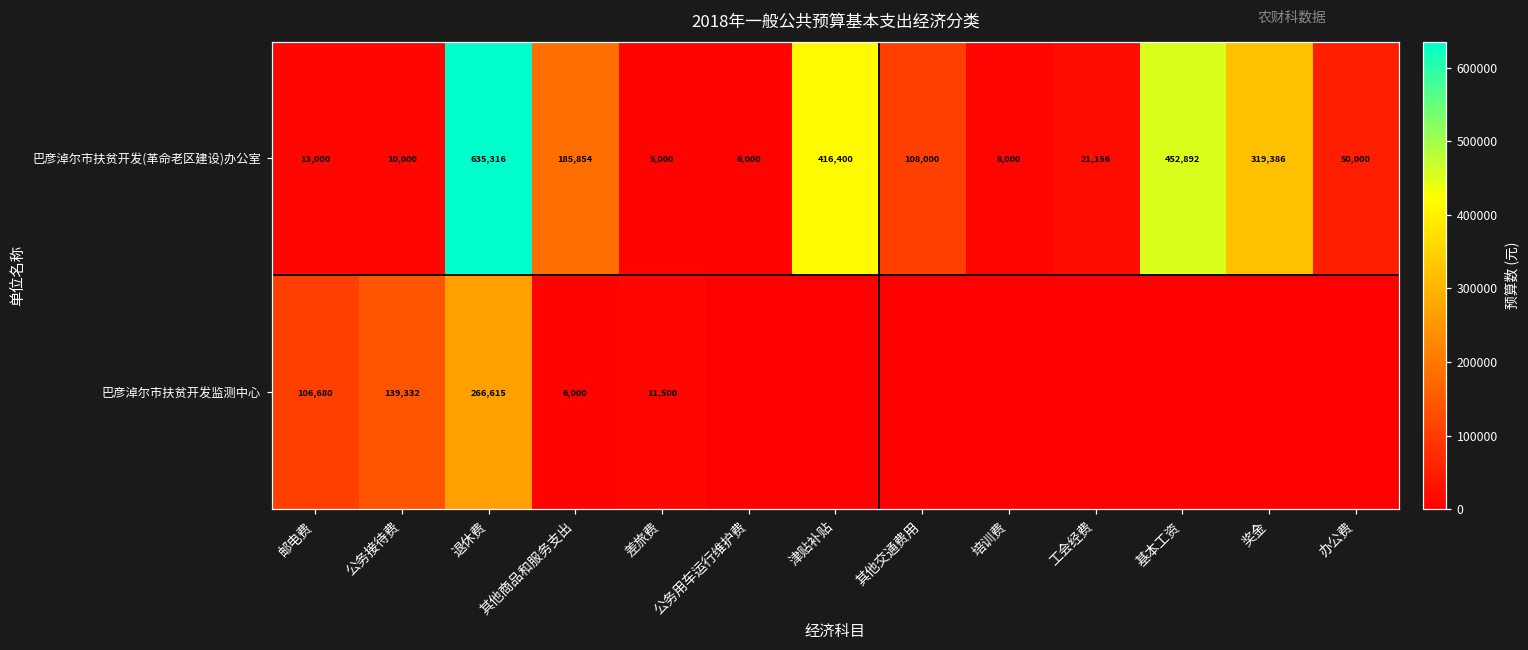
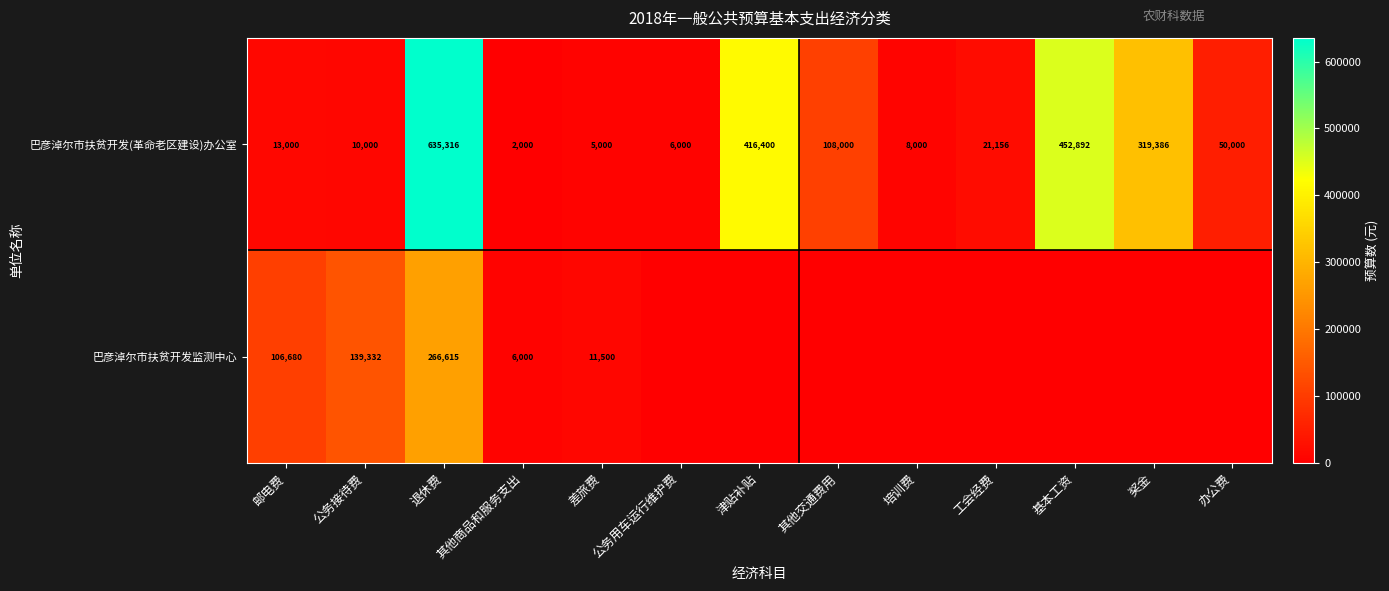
  {
    "巴彦淖尔市扶贫开发(革命老区建设)办公室": {
      "邮电费": "13,000",
      "公务接待费": "10,000",
      "退休费": "635,316",
-     "其他商品和服务支出": "185,854",
+     "其他商品和服务支出": "2,000",
      "差旅费": "5,000",
      "公务用车运行维护费": "6,000",
      "津贴补贴": "416,400",
      "其他交通费用": "108,000",
      "培训费": "8,000",
      "工会经费": "21,156",
      "基本工资": "452,892",
      "奖金": "319,386",
      "办公费": "50,000"
    },
    "巴彦淖尔市扶贫开发监测中心": {
      "邮电费": "106,680",
      "公务接待费": "139,332",
      "退休费": "266,615",
      "其他商品和服务支出": "6,000",
      "差旅费": "11,500"
    }
  }
